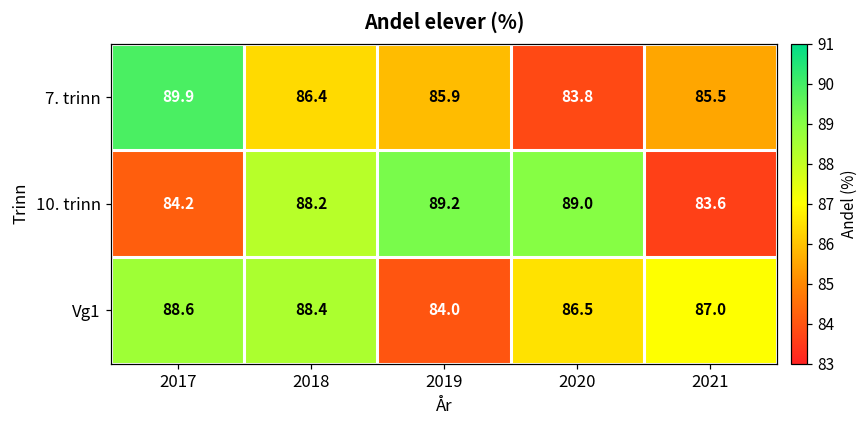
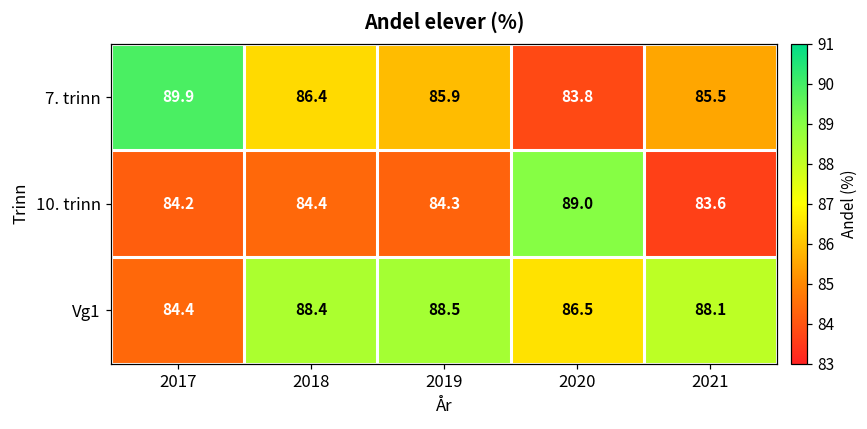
  {
    "7. trinn": {
      "2017": 89.9,
      "2018": 86.4,
      "2019": 85.9,
      "2020": 83.8,
      "2021": 85.5
    },
    "10. trinn": {
      "2017": 84.2,
-     "2018": 88.2,
-     "2019": 89.2,
+     "2018": 84.4,
+     "2019": 84.3,
      "2020": 89.0,
      "2021": 83.6
    },
    "Vg1": {
-     "2017": 88.6,
+     "2017": 84.4,
      "2018": 88.4,
-     "2019": 84.0,
+     "2019": 88.5,
      "2020": 86.5,
-     "2021": 87.0
+     "2021": 88.1
    }
  }
